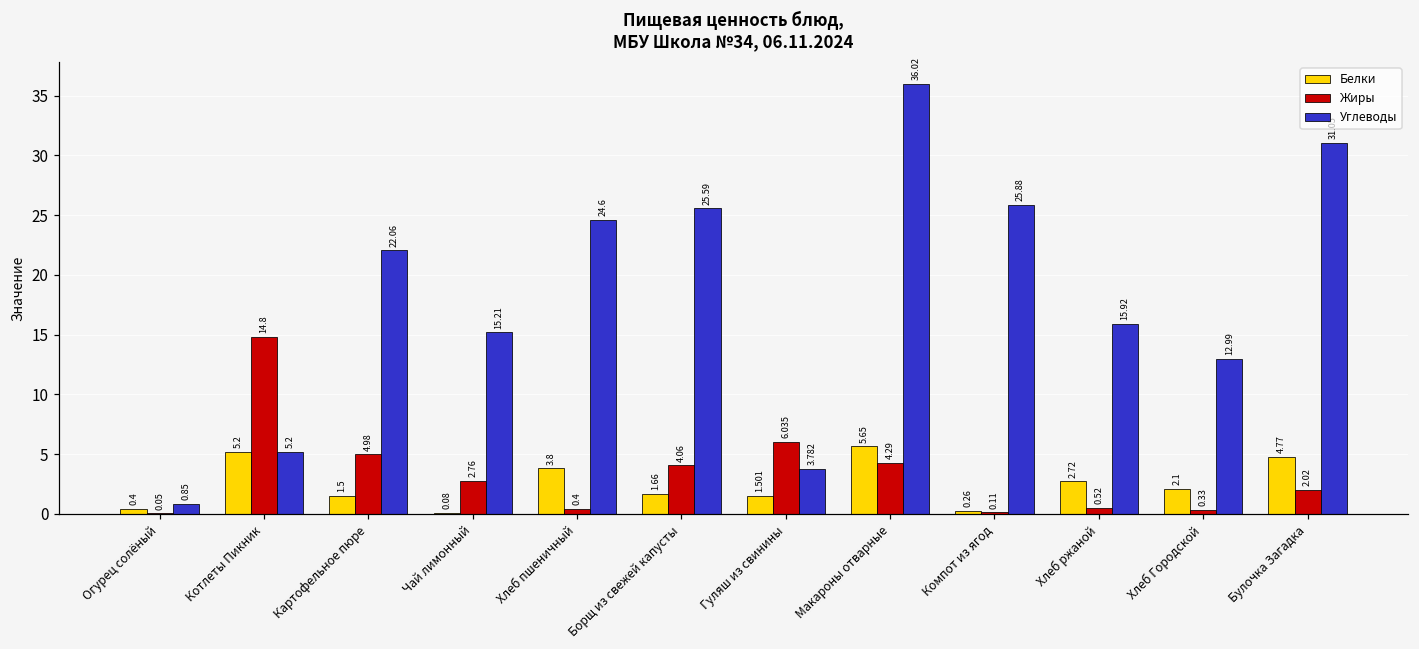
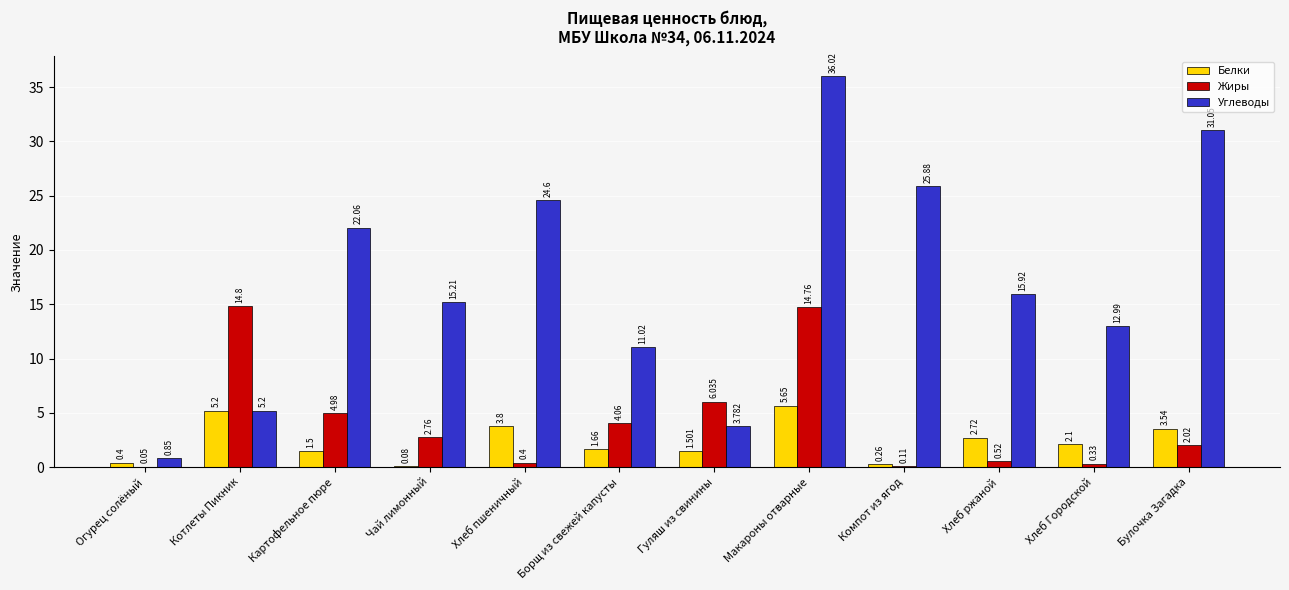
  {
    "Белки": {
      "Огурец солёный": 0.4,
      "Котлеты Пикник": 5.2,
      "Картофельное пюре": 1.5,
      "Чай лимонный": 0.08,
      "Хлеб пшеничный": 3.8,
      "Борщ из свежей капусты": 1.66,
      "Гуляш из свинины": 1.501,
      "Макароны отварные": 5.65,
      "Компот из ягод": 0.26,
      "Хлеб ржаной": 2.72,
      "Хлеб Городской": 2.1,
-     "Булочка Загадка": 4.77
+     "Булочка Загадка": 3.54
    },
    "Жиры": {
      "Огурец солёный": 0.05,
      "Котлеты Пикник": 14.8,
      "Картофельное пюре": 4.98,
      "Чай лимонный": 2.76,
      "Хлеб пшеничный": 0.4,
      "Борщ из свежей капусты": 4.06,
      "Гуляш из свинины": 6.035,
-     "Макароны отварные": 4.29,
+     "Макароны отварные": 14.76,
      "Компот из ягод": 0.11,
      "Хлеб ржаной": 0.52,
      "Хлеб Городской": 0.33,
      "Булочка Загадка": 2.02
    },
    "Углеводы": {
      "Огурец солёный": 0.85,
      "Котлеты Пикник": 5.2,
      "Картофельное пюре": 22.06,
      "Чай лимонный": 15.21,
      "Хлеб пшеничный": 24.6,
-     "Борщ из свежей капусты": 25.59,
+     "Борщ из свежей капусты": 11.02,
      "Гуляш из свинины": 3.782,
      "Макароны отварные": 36.02,
      "Компот из ягод": 25.88,
      "Хлеб ржаной": 15.92,
      "Хлеб Городской": 12.99
    }
  }
